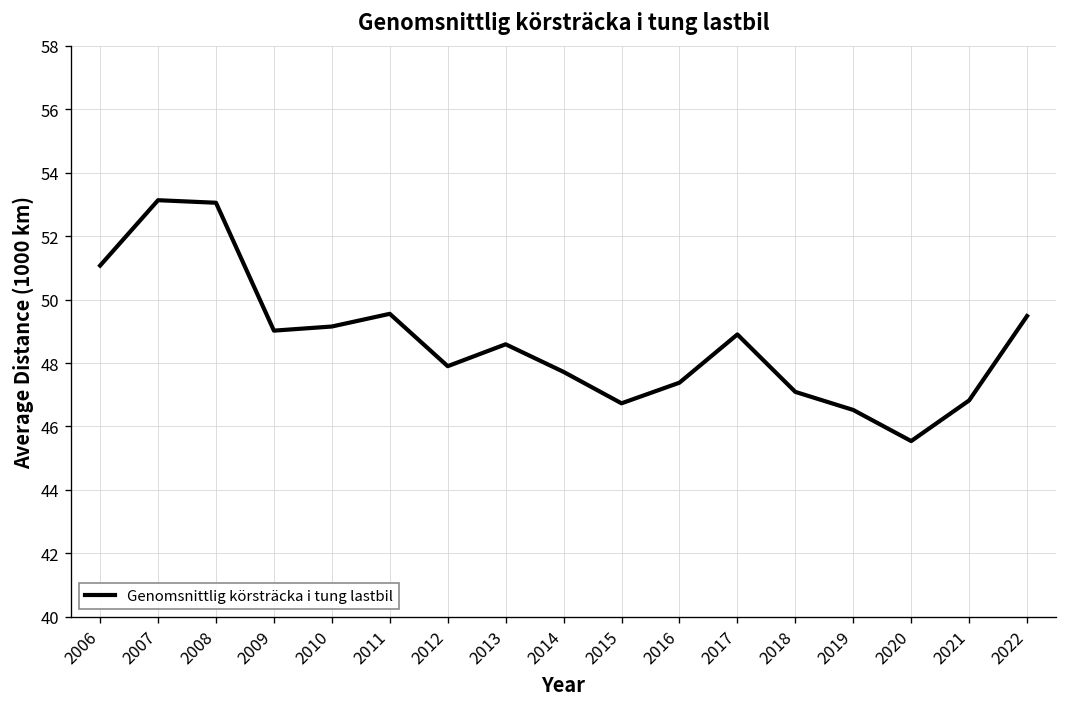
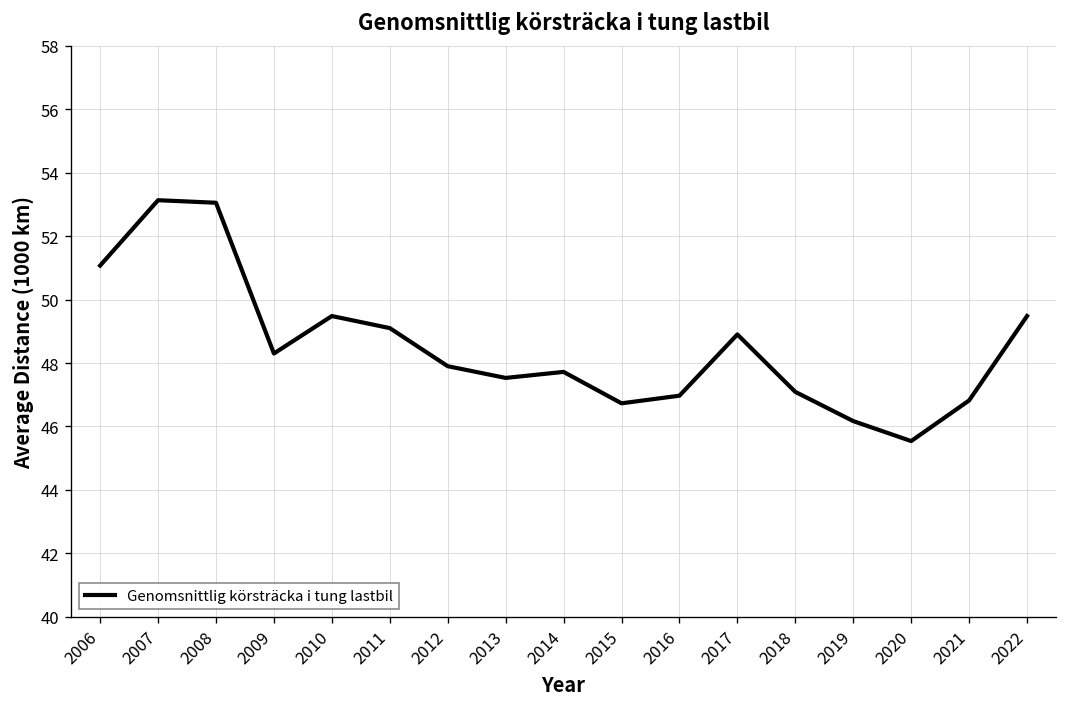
  {
    "2006": 51.1,
    "2007": 53.1,
    "2008": 53.1,
-   "2009": 49.0,
-   "2010": 49.2,
-   "2011": 49.6,
+   "2009": 48.3,
+   "2010": 49.5,
+   "2011": 49.1,
    "2012": 47.9,
-   "2013": 48.6,
+   "2013": 47.5,
    "2014": 47.7,
    "2015": 46.7,
-   "2016": 47.4,
+   "2016": 47.0,
    "2017": 48.9,
    "2018": 47.1,
-   "2019": 46.5,
+   "2019": 46.2,
    "2020": 45.5,
    "2021": 46.8,
    "2022": 49.5
  }
